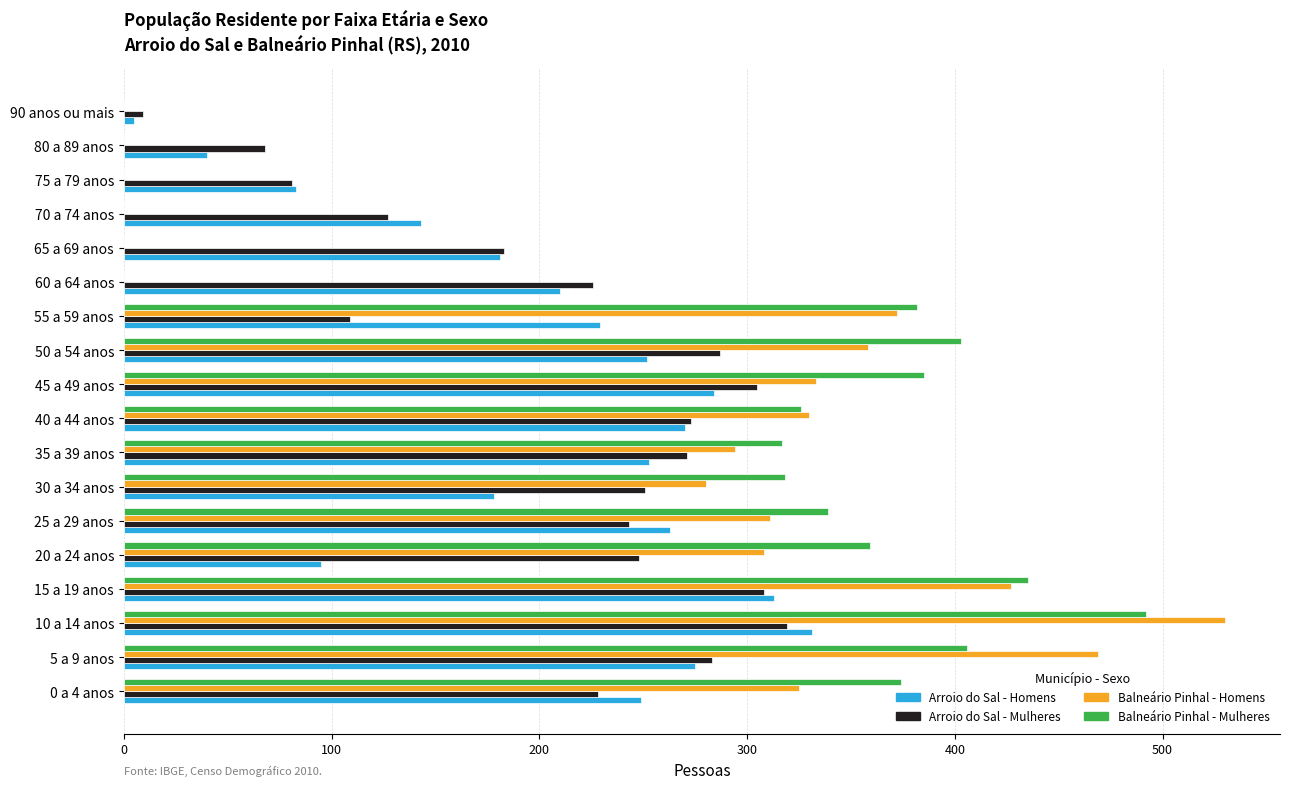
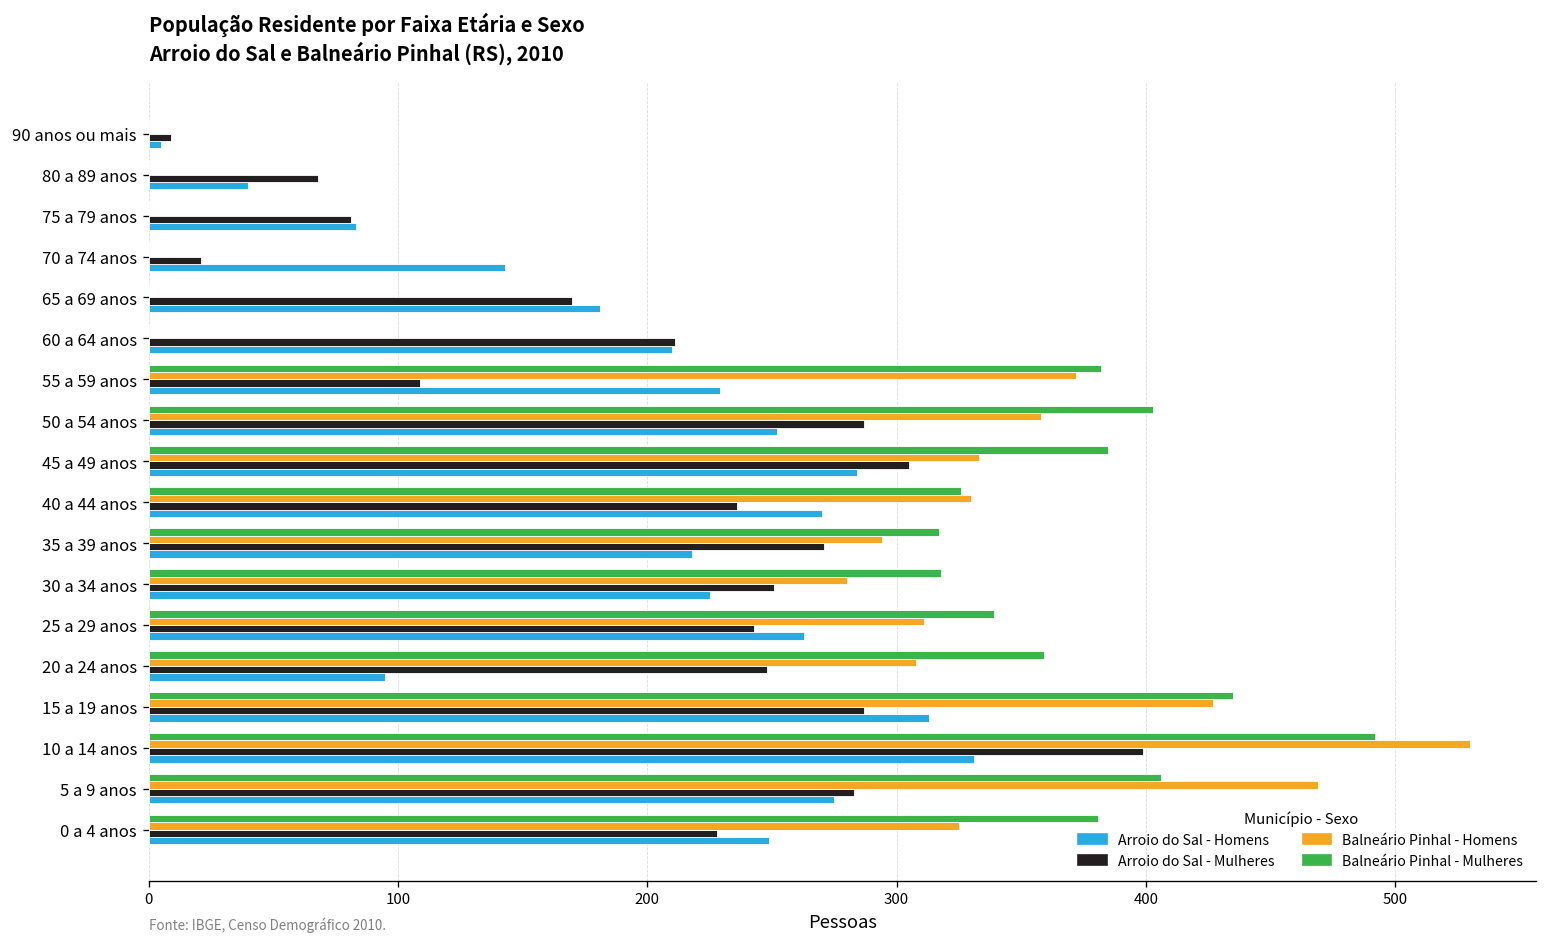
  {
    "Arroio do Sal - Homens": {
      "90 anos ou mais": 5,
      "80 a 89 anos": 40,
      "75 a 79 anos": 83,
      "70 a 74 anos": 143,
      "65 a 69 anos": 181,
      "60 a 64 anos": 210,
      "55 a 59 anos": 229,
      "50 a 54 anos": 252,
      "45 a 49 anos": 284,
      "40 a 44 anos": 270,
-     "35 a 39 anos": 253,
-     "30 a 34 anos": 178,
+     "35 a 39 anos": 218,
+     "30 a 34 anos": 225,
      "25 a 29 anos": 263,
      "20 a 24 anos": 95,
      "15 a 19 anos": 313,
      "10 a 14 anos": 331,
      "5 a 9 anos": 275,
      "0 a 4 anos": 249
    },
    "Arroio do Sal - Mulheres": {
      "90 anos ou mais": 9,
      "80 a 89 anos": 68,
      "75 a 79 anos": 81,
-     "70 a 74 anos": 127,
-     "65 a 69 anos": 183,
-     "60 a 64 anos": 226,
+     "70 a 74 anos": 21,
+     "65 a 69 anos": 170,
+     "60 a 64 anos": 211,
      "55 a 59 anos": 109,
      "50 a 54 anos": 287,
      "45 a 49 anos": 305,
-     "40 a 44 anos": 273,
+     "40 a 44 anos": 236,
      "35 a 39 anos": 271,
      "30 a 34 anos": 251,
      "25 a 29 anos": 243,
      "20 a 24 anos": 248,
-     "15 a 19 anos": 308,
-     "10 a 14 anos": 319,
+     "15 a 19 anos": 287,
+     "10 a 14 anos": 399,
      "5 a 9 anos": 283,
      "0 a 4 anos": 228
    },
    "Balneário Pinhal - Homens": {
      "90 anos ou mais": 0,
      "80 a 89 anos": 0,
      "75 a 79 anos": 0,
      "70 a 74 anos": 0,
      "65 a 69 anos": 0,
      "60 a 64 anos": 0,
      "55 a 59 anos": 372,
      "50 a 54 anos": 358,
      "45 a 49 anos": 333,
      "40 a 44 anos": 330,
      "35 a 39 anos": 294,
      "30 a 34 anos": 280,
      "25 a 29 anos": 311,
      "20 a 24 anos": 308,
      "15 a 19 anos": 427,
      "10 a 14 anos": 530,
      "5 a 9 anos": 469,
      "0 a 4 anos": 325
    },
    "Balneário Pinhal - Mulheres": {
      "90 anos ou mais": 0,
      "80 a 89 anos": 0,
      "75 a 79 anos": 0,
      "70 a 74 anos": 0,
      "65 a 69 anos": 0,
      "60 a 64 anos": 0,
      "55 a 59 anos": 382,
      "50 a 54 anos": 403,
      "45 a 49 anos": 385,
      "40 a 44 anos": 326,
      "35 a 39 anos": 317,
      "30 a 34 anos": 318,
      "25 a 29 anos": 339,
      "20 a 24 anos": 359,
      "15 a 19 anos": 435,
      "10 a 14 anos": 492,
      "5 a 9 anos": 406,
-     "0 a 4 anos": 374
+     "0 a 4 anos": 381
    }
  }
